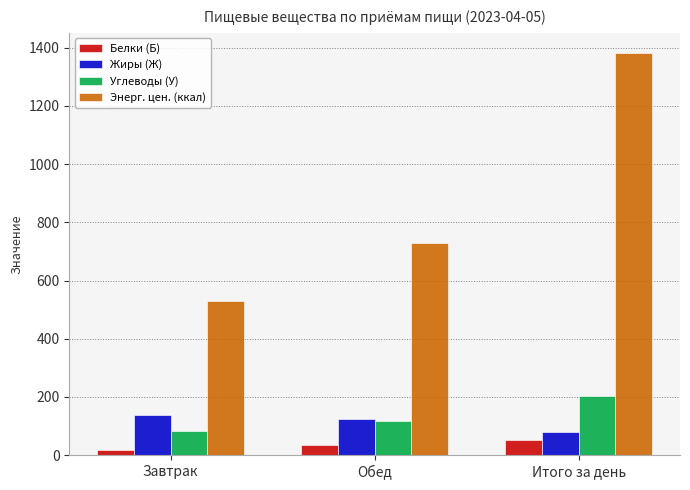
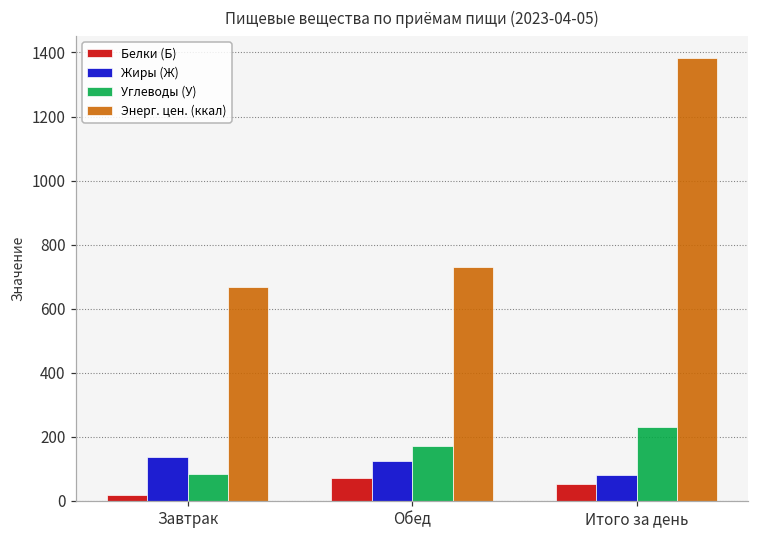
  {
    "Белки (Б)": {
      "Завтрак": 20,
-     "Обед": 30,
+     "Обед": 70,
      "Итого за день": 50
    },
    "Жиры (Ж)": {
      "Завтрак": 140,
      "Обед": 120,
      "Итого за день": 80
    },
    "Углеводы (У)": {
      "Завтрак": 80,
-     "Обед": 120,
-     "Итого за день": 200
+     "Обед": 170,
+     "Итого за день": 230
    },
    "Энерг. цен. (ккал)": {
-     "Завтрак": 530,
+     "Завтрак": 670,
      "Обед": 730,
      "Итого за день": 1380
    }
  }
